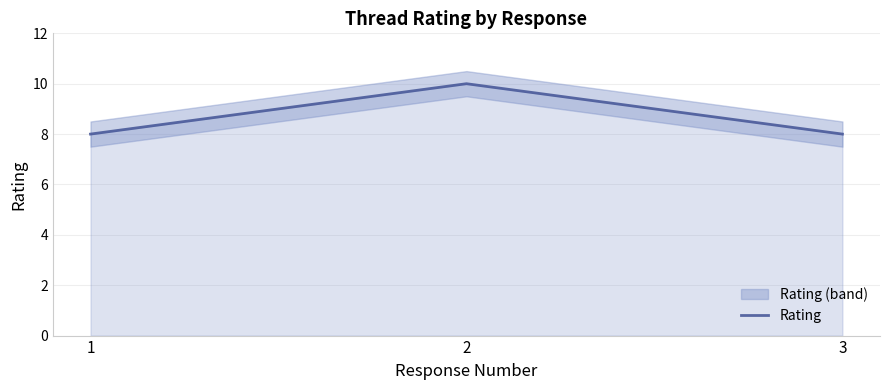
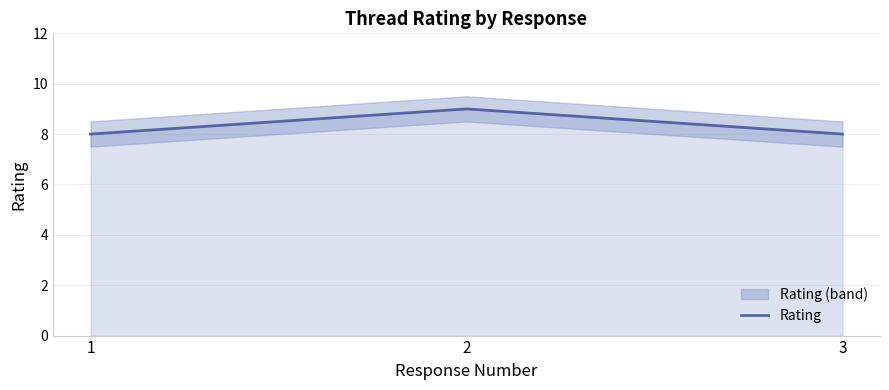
  {
    "Rating": {
      "1": 8,
-     "2": 10,
+     "2": 9,
      "3": 8
    }
  }
